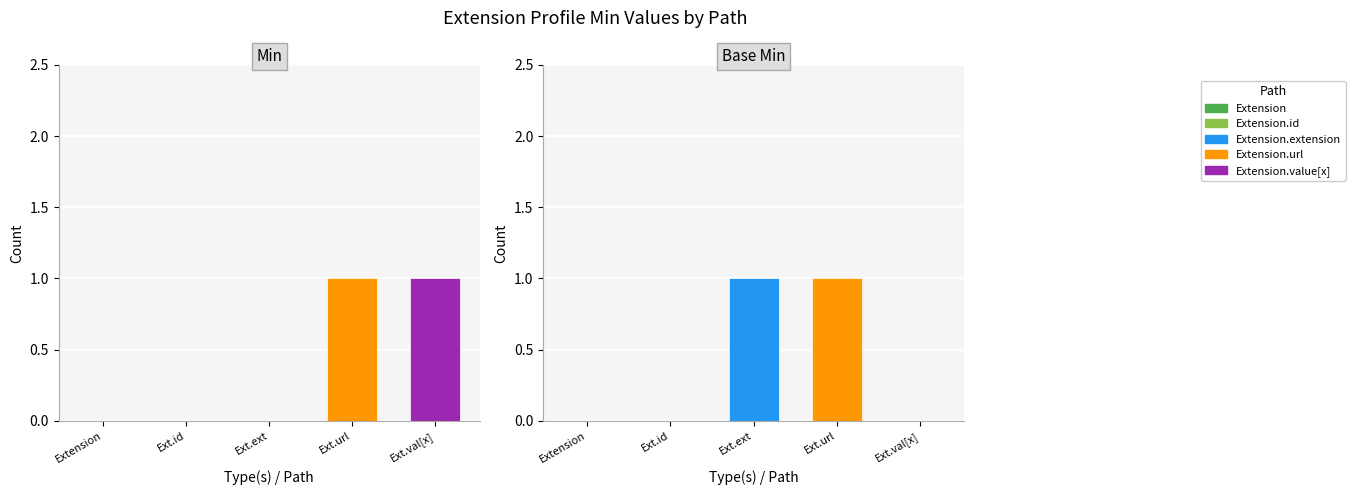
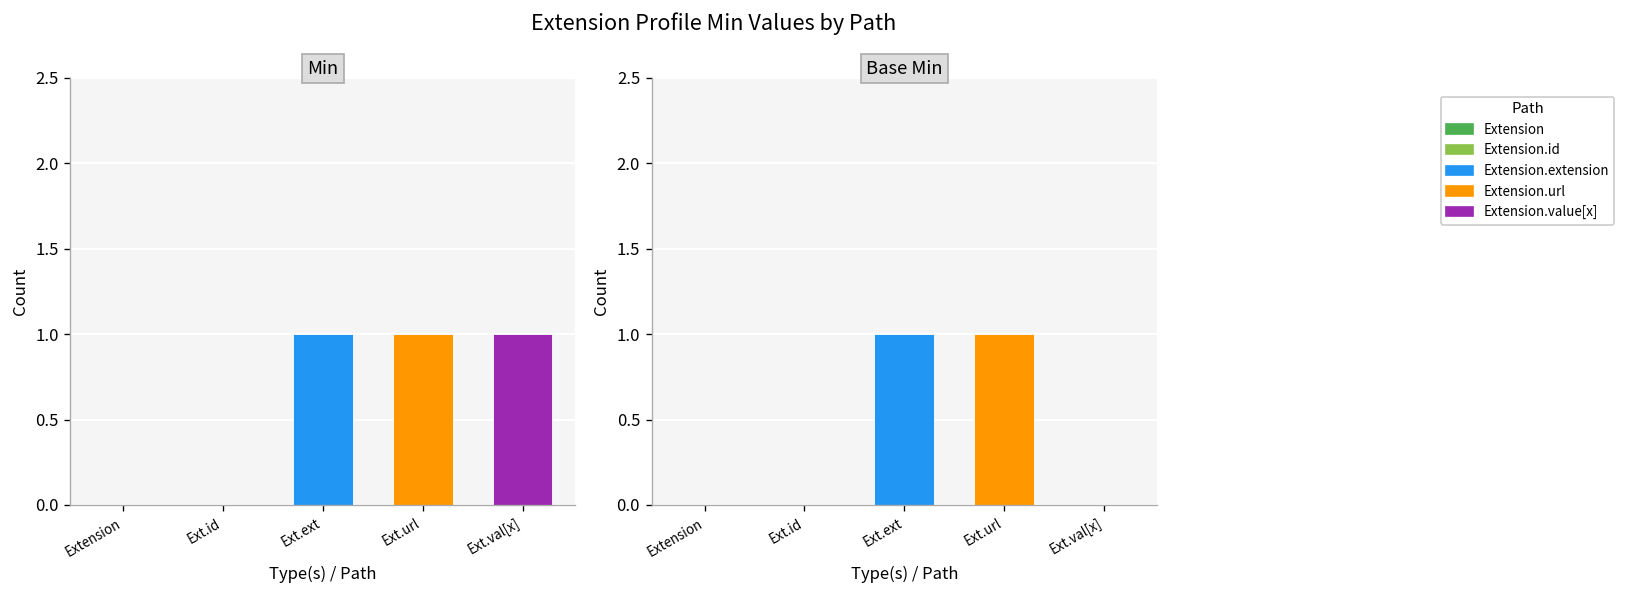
  {
    "Min": {
      "Extension": 0,
      "Ext.id": 0,
-     "Ext.ext": 0,
+     "Ext.ext": 1,
      "Ext.url": 1,
      "Ext.val[x]": 1
    },
    "Base Min": {
      "Extension": 0.00,
      "Ext.id": 0.00,
      "Ext.ext": 1.00,
      "Ext.url": 1.00,
      "Ext.val[x]": 0.00
    }
  }
